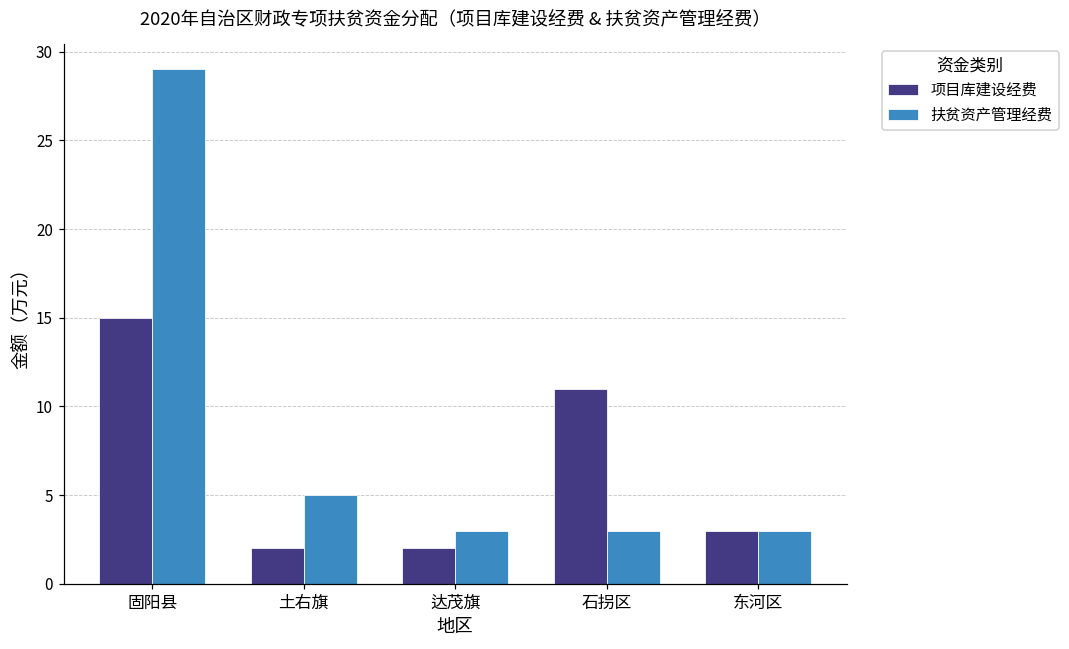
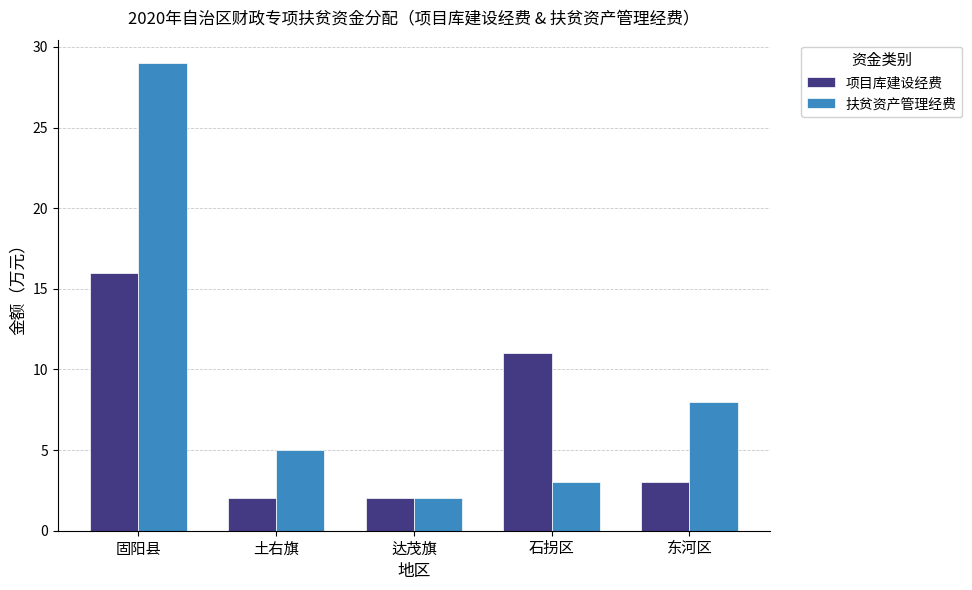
  {
    "项目库建设经费": {
-     "固阳县": 15,
+     "固阳县": 16,
      "土右旗": 2,
      "达茂旗": 2,
      "石拐区": 11,
      "东河区": 3
    },
    "扶贫资产管理经费": {
      "固阳县": 29,
      "土右旗": 5,
-     "达茂旗": 3,
+     "达茂旗": 2,
      "石拐区": 3,
-     "东河区": 3
+     "东河区": 8
    }
  }
